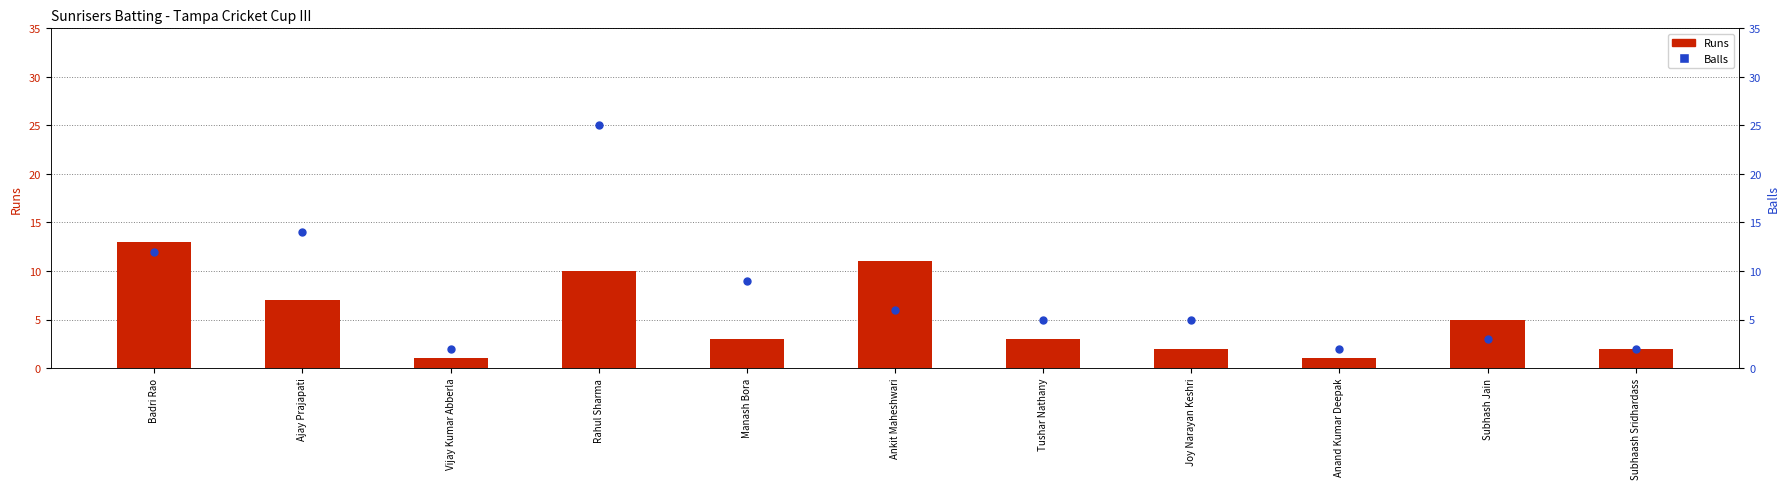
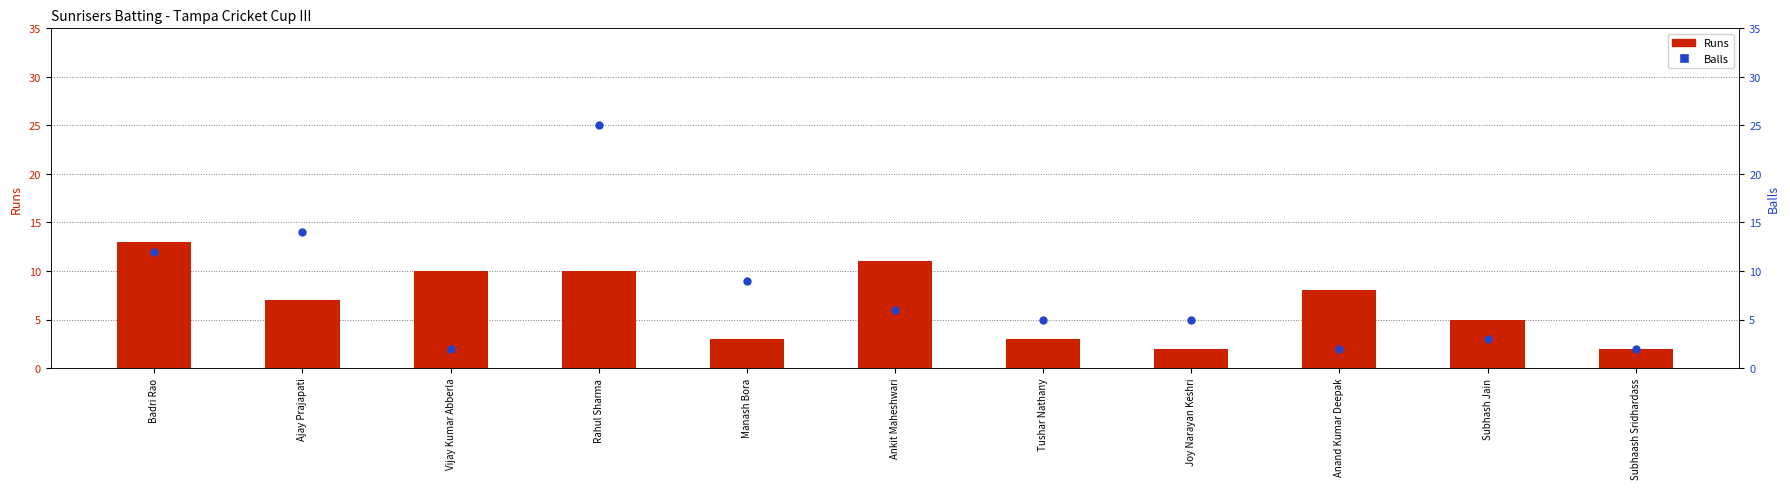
  {
    "Runs": {
      "Badri Rao": 13,
      "Ajay Prajapati": 7,
-     "Vijay Kumar Abberla": 1,
+     "Vijay Kumar Abberla": 10,
      "Rahul Sharma": 10,
      "Manash Bora": 3,
      "Ankit Maheshwari": 11,
      "Tushar Nathany": 3,
      "Joy Narayan Keshri": 2,
-     "Anand Kumar Deepak": 1,
+     "Anand Kumar Deepak": 8,
      "Subhash Jain": 5,
      "Subhaash Sridhardass": 2
    }
  }
